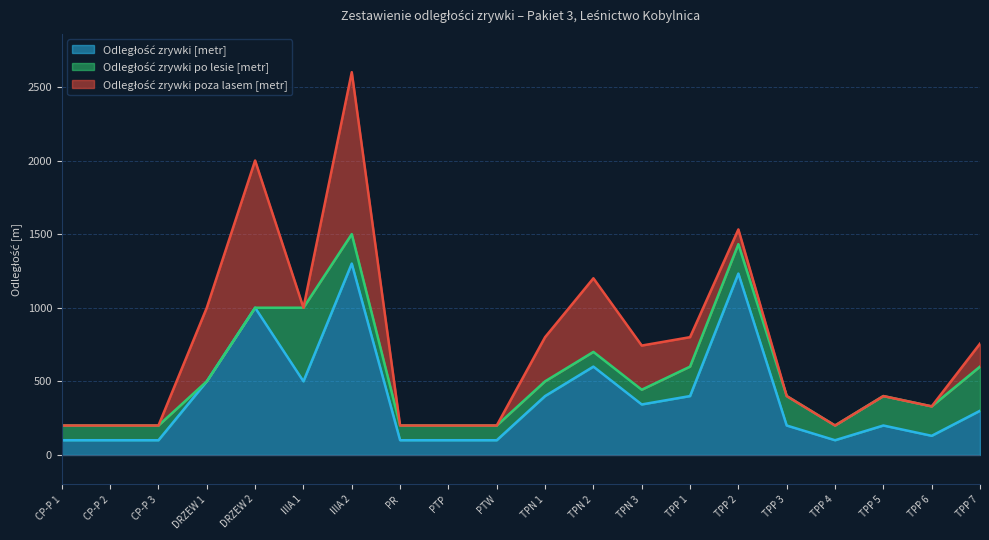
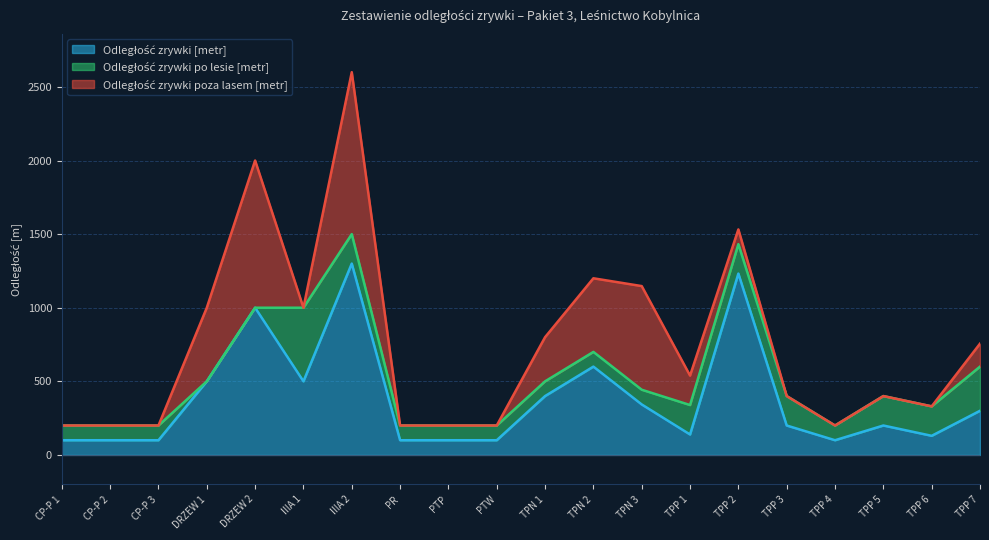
  {
    "Odległość zrywki [metr]": {
      "CP-P 1": 100,
      "CP-P 2": 100,
      "CP-P 3": 100,
      "IIIA 1": 500,
      "IIIA 2": 1300,
      "PR": 100,
      "PTP": 100,
      "PTW": 100,
      "TPN 1": 400,
      "TPN 2": 600,
      "TPN 3": 340,
-     "TPP 1": 400,
+     "TPP 1": 140,
      "TPP 2": 1230,
      "TPP 3": 200,
      "TPP 4": 100,
      "TPP 5": 200,
      "TPP 6": 130,
      "TPP 7": 300
    },
    "Odległość zrywki po lesie [metr]": {
      "IIIA 2": 200,
      "TPN 1": 100,
      "TPN 2": 100,
      "TPN 3": 100,
      "TPP 1": 200,
      "TPP 2": 200,
      "TPP 7": 300
    },
    "Odległość zrywki poza lasem [metr]": {
      "DRZEW 1": 500,
      "DRZEW 2": 1000,
      "IIIA 2": 1100,
      "TPN 1": 300,
      "TPN 2": 500,
-     "TPN 3": 300,
+     "TPN 3": 700,
      "TPP 1": 200,
      "TPP 2": 100,
      "TPP 7": 160
    }
  }
